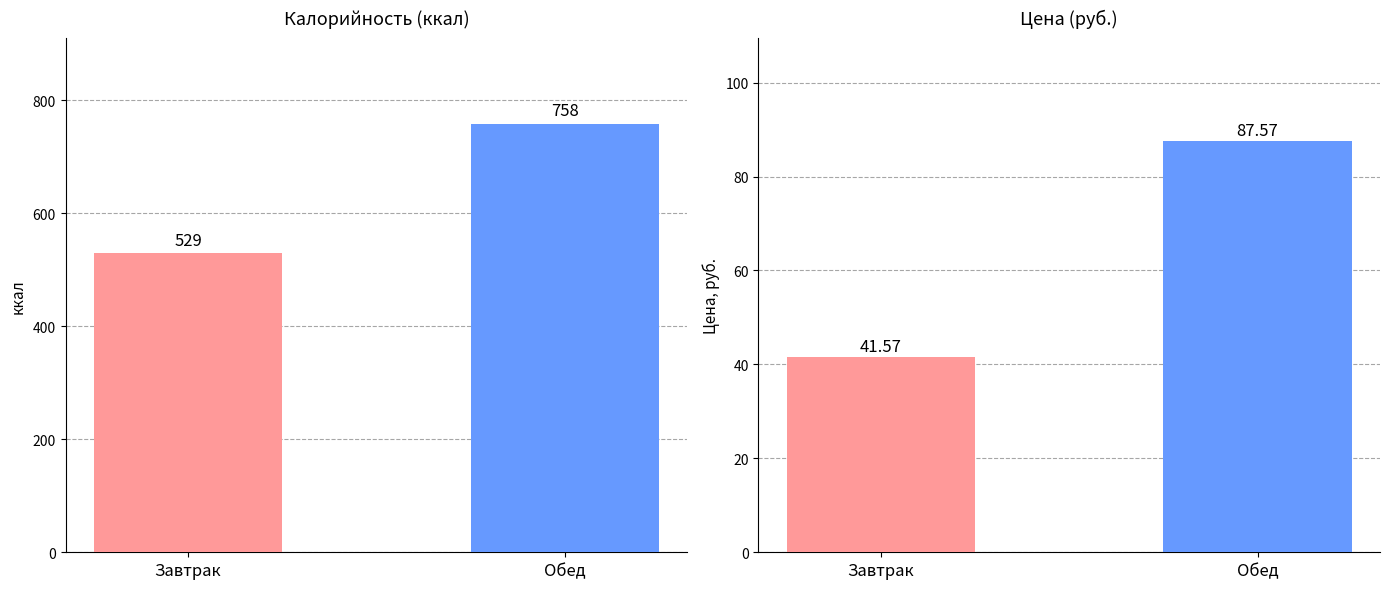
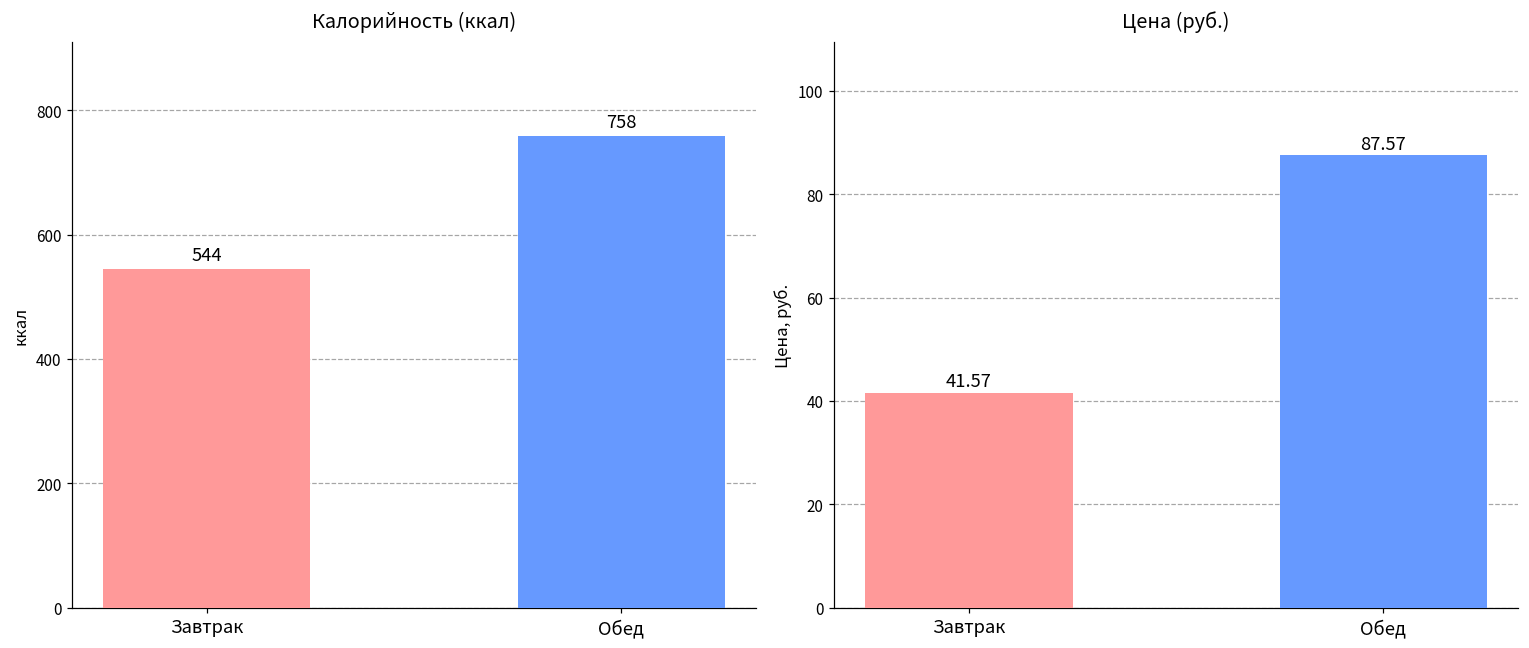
  {
    "Калорийность (ккал)": {
-     "Завтрак": 529,
+     "Завтрак": 544,
      "Обед": 758
    },
    "Цена (руб.)": {
      "Завтрак": 41.57,
      "Обед": 87.57
    }
  }
